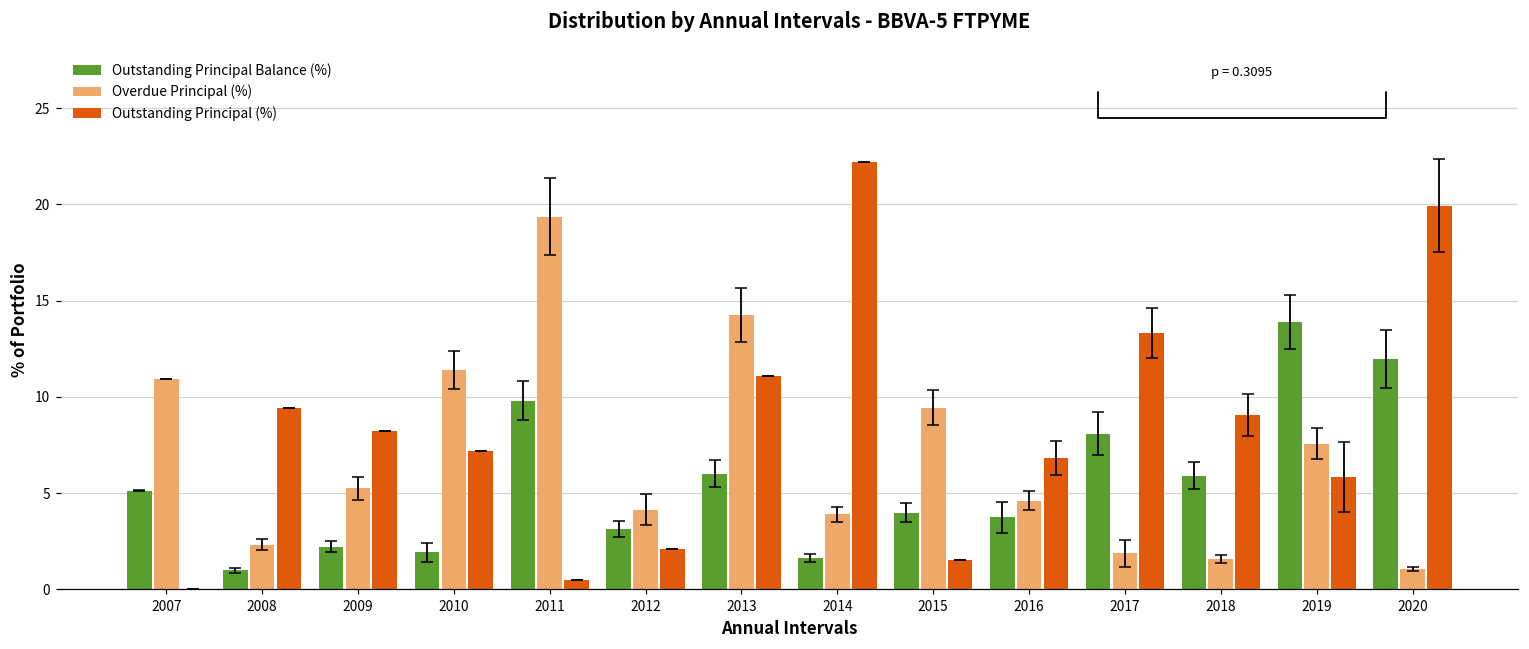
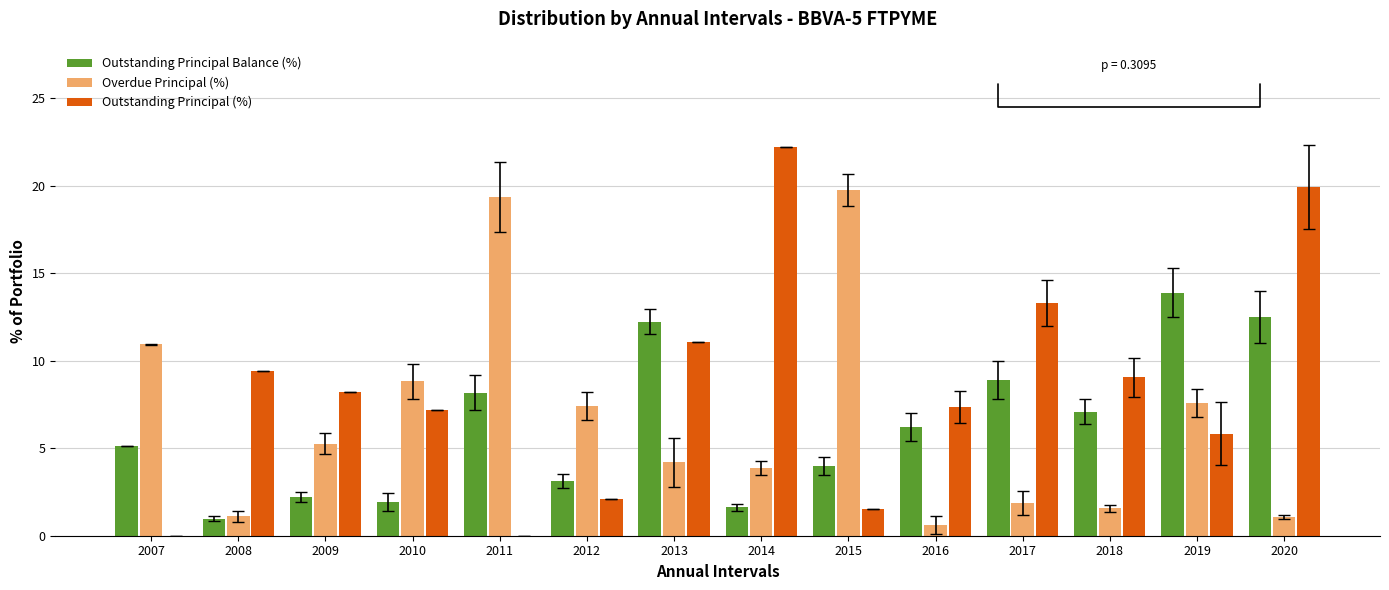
  {
    "Outstanding Principal Balance (%)": {
      "2007": 5.1,
      "2008": 1.0,
      "2009": 2.2,
      "2010": 1.9,
-     "2011": 9.8,
+     "2011": 8.2,
      "2012": 3.1,
-     "2013": 6.0,
+     "2013": 12.2,
      "2014": 1.6,
      "2015": 4.0,
-     "2016": 3.7,
-     "2017": 8.1,
-     "2018": 5.9,
+     "2016": 6.2,
+     "2017": 8.9,
+     "2018": 7.1,
      "2019": 13.9,
-     "2020": 12.0
+     "2020": 12.5
    },
    "Overdue Principal (%)": {
      "2007": 10.9,
-     "2008": 2.3,
+     "2008": 1.1,
      "2009": 5.3,
-     "2010": 11.4,
+     "2010": 8.8,
      "2011": 19.4,
-     "2012": 4.1,
-     "2013": 14.2,
+     "2012": 7.4,
+     "2013": 4.2,
      "2014": 3.9,
-     "2015": 9.4,
-     "2016": 4.6,
+     "2015": 19.8,
+     "2016": 0.6,
      "2017": 1.9,
      "2018": 1.6,
      "2019": 7.6,
      "2020": 1.1
    },
    "Outstanding Principal (%)": {
      "2007": 0.0,
      "2008": 9.4,
      "2009": 8.2,
      "2010": 7.2,
-     "2011": 0.5,
+     "2011": 0.0,
      "2012": 2.1,
      "2013": 11.1,
      "2014": 22.2,
      "2015": 1.5,
-     "2016": 6.8,
+     "2016": 7.4,
      "2017": 13.3,
      "2018": 9.1,
      "2019": 5.8,
      "2020": 19.9
    }
  }
